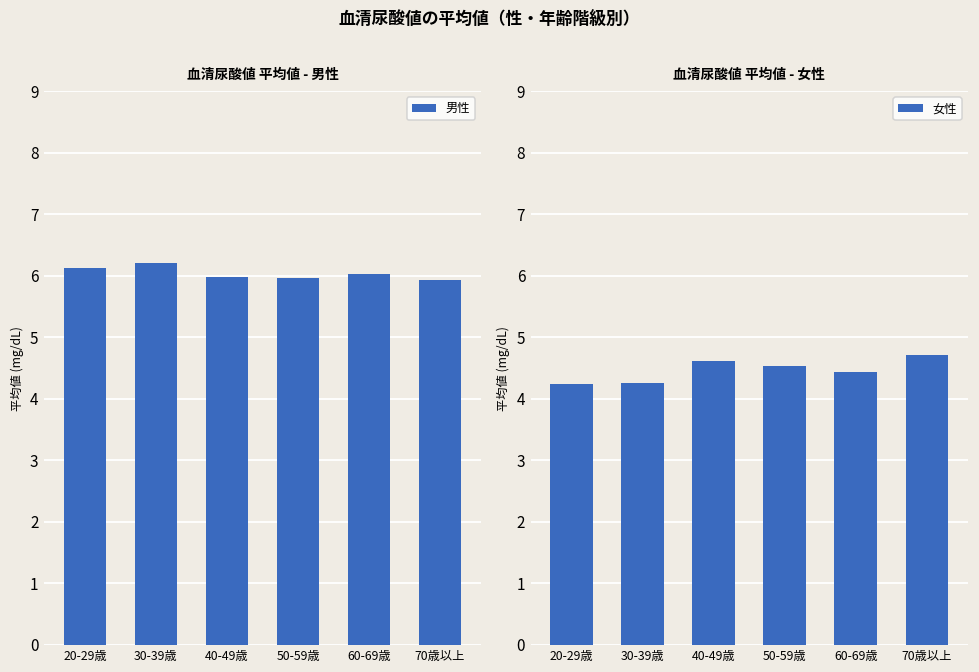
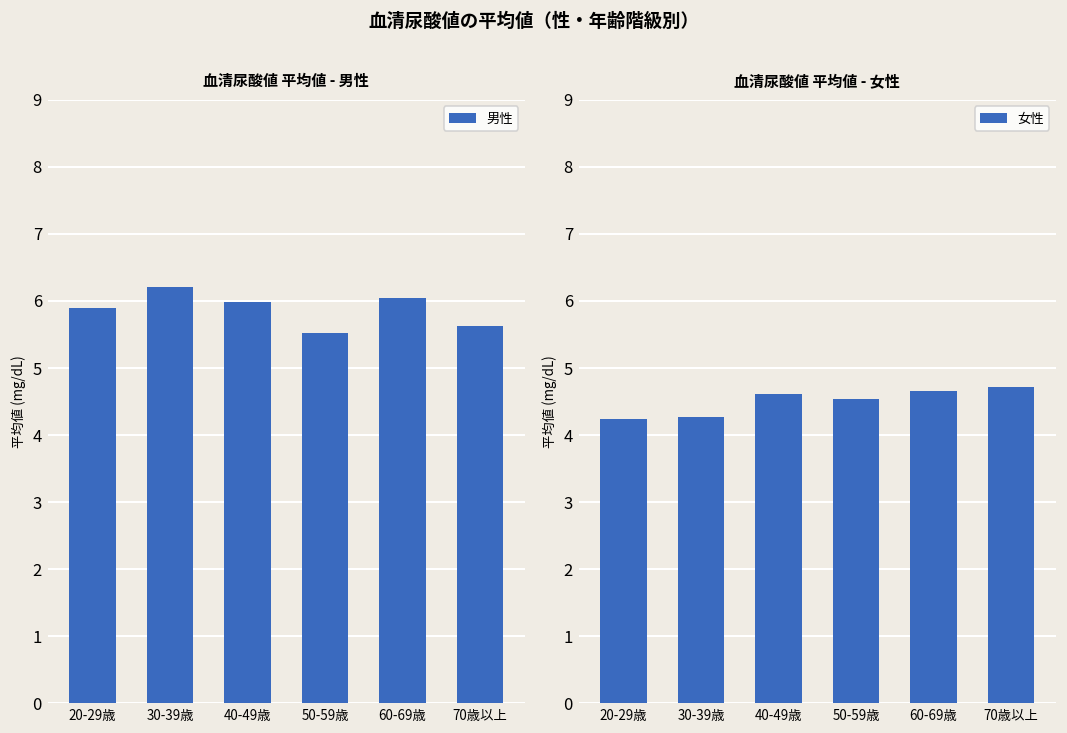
  {
    "血清尿酸値 平均値 - 男性": {
-     "20-29歳": 6.1,
+     "20-29歳": 5.9,
      "30-39歳": 6.2,
      "40-49歳": 6.0,
-     "50-59歳": 6.0,
+     "50-59歳": 5.5,
      "60-69歳": 6.0,
-     "70歳以上": 5.9
+     "70歳以上": 5.6
    },
    "血清尿酸値 平均値 - 女性": {
      "20-29歳": 4.2,
      "30-39歳": 4.3,
      "40-49歳": 4.6,
      "50-59歳": 4.5,
-     "60-69歳": 4.4,
+     "60-69歳": 4.6,
      "70歳以上": 4.7
    }
  }
